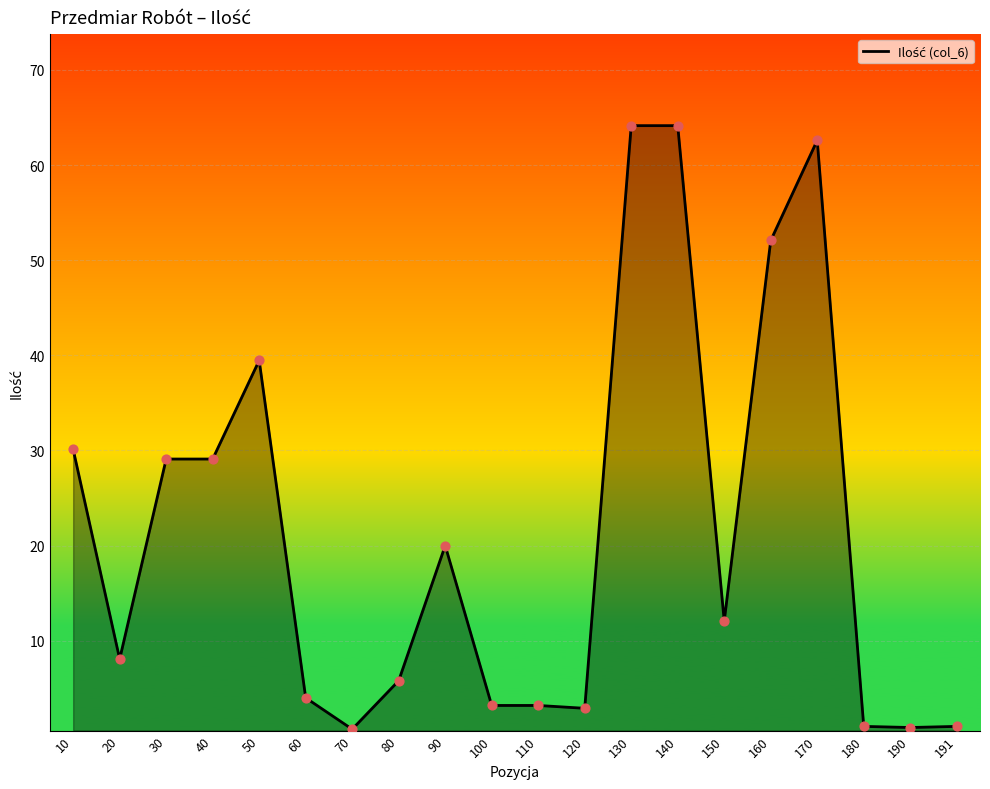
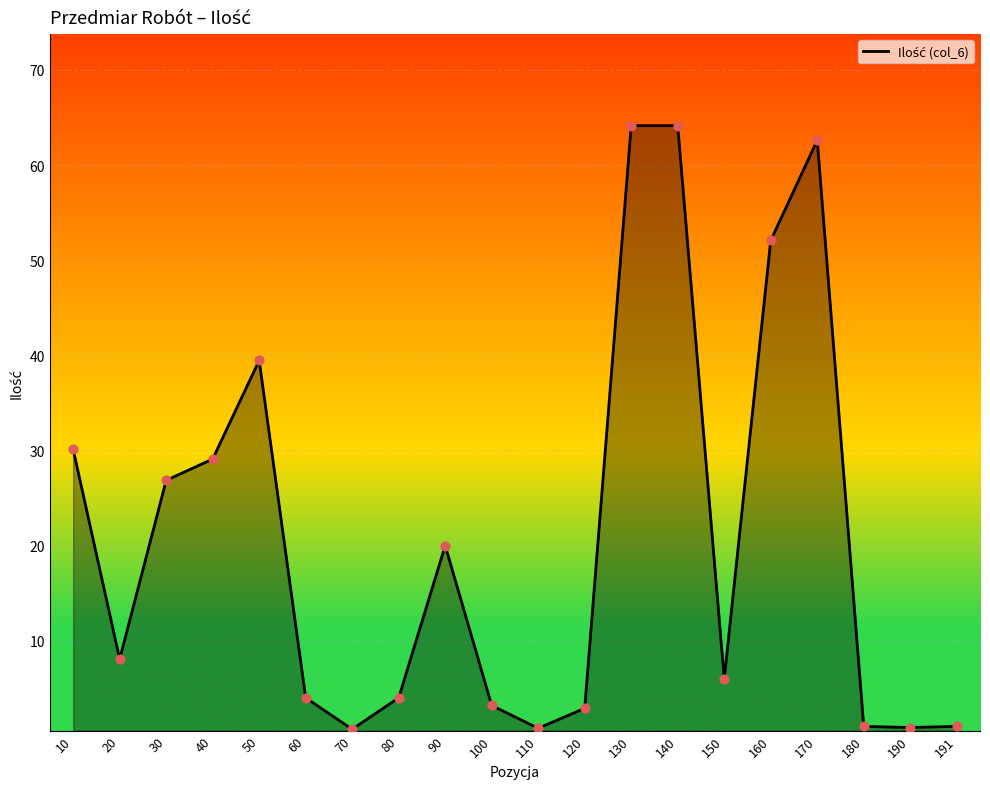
  {
    "10": 30,
    "20": 8,
-   "30": 29,
+   "30": 27,
    "40": 29,
    "50": 39,
    "60": 4,
    "70": 1,
-   "80": 6,
+   "80": 4,
    "90": 20,
    "100": 3,
-   "110": 3,
+   "110": 1,
    "120": 3,
    "130": 64,
    "140": 64,
-   "150": 12,
+   "150": 6,
    "160": 52,
    "170": 63,
    "180": 1,
    "190": 1,
    "191": 1
  }
